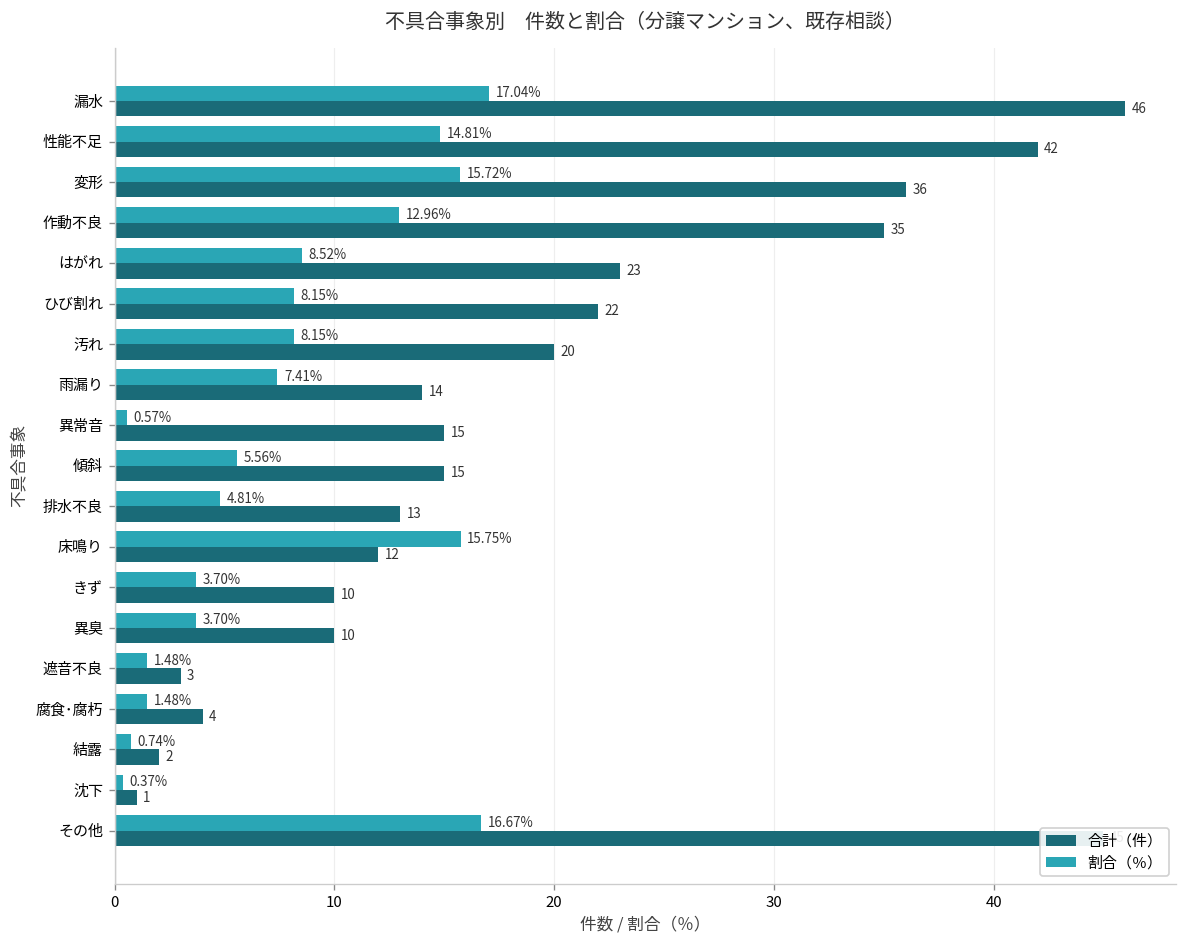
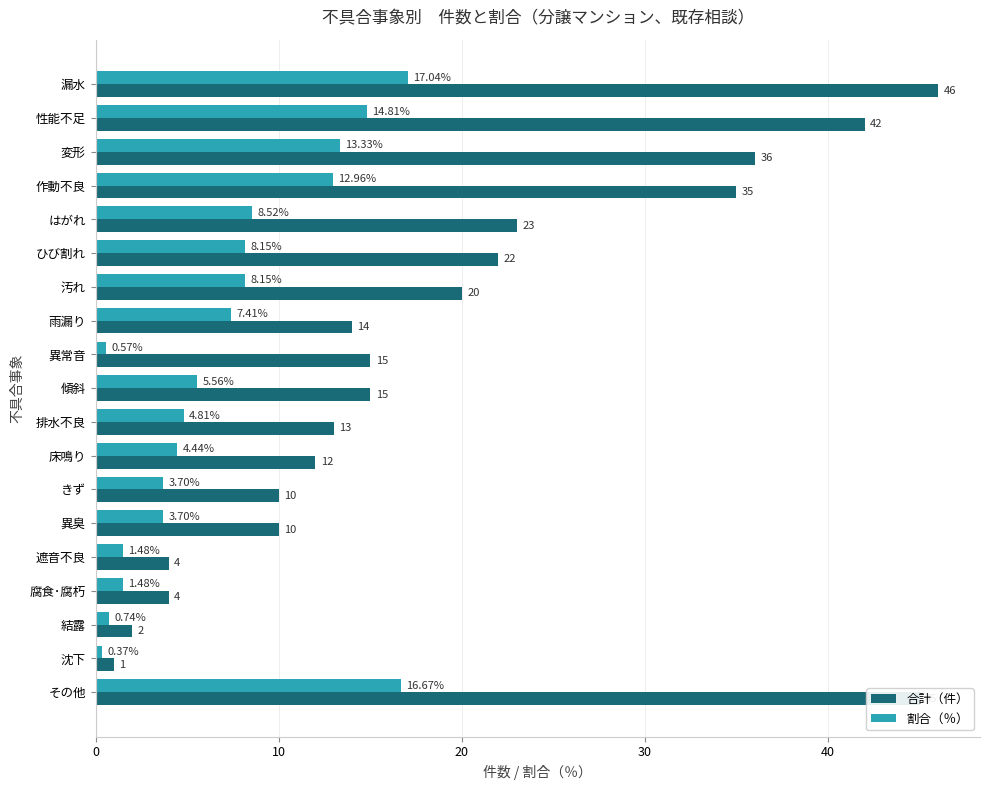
  {
    "合計（件）": {
      "漏水": "46",
      "性能不足": "42",
      "変形": "36",
      "作動不良": "35",
      "はがれ": "23",
      "ひび割れ": "22",
      "汚れ": "20",
      "雨漏り": "14",
      "異常音": "15",
      "傾斜": "15",
      "排水不良": "13",
      "床鳴り": "12",
      "きず": "10",
      "異臭": "10",
-     "遮音不良": "3",
+     "遮音不良": "4",
      "腐食･腐朽": "4",
      "結露": "2",
      "沈下": "1"
    },
    "割合（％）": {
      "漏水": "17.04%",
      "性能不足": "14.81%",
-     "変形": "15.72%",
+     "変形": "13.33%",
      "作動不良": "12.96%",
      "はがれ": "8.52%",
      "ひび割れ": "8.15%",
      "汚れ": "8.15%",
      "雨漏り": "7.41%",
      "異常音": "0.57%",
      "傾斜": "5.56%",
      "排水不良": "4.81%",
-     "床鳴り": "15.75%",
+     "床鳴り": "4.44%",
      "きず": "3.70%",
      "異臭": "3.70%",
      "遮音不良": "1.48%",
      "腐食･腐朽": "1.48%",
      "結露": "0.74%",
      "沈下": "0.37%",
      "その他": "16.67%"
    }
  }
